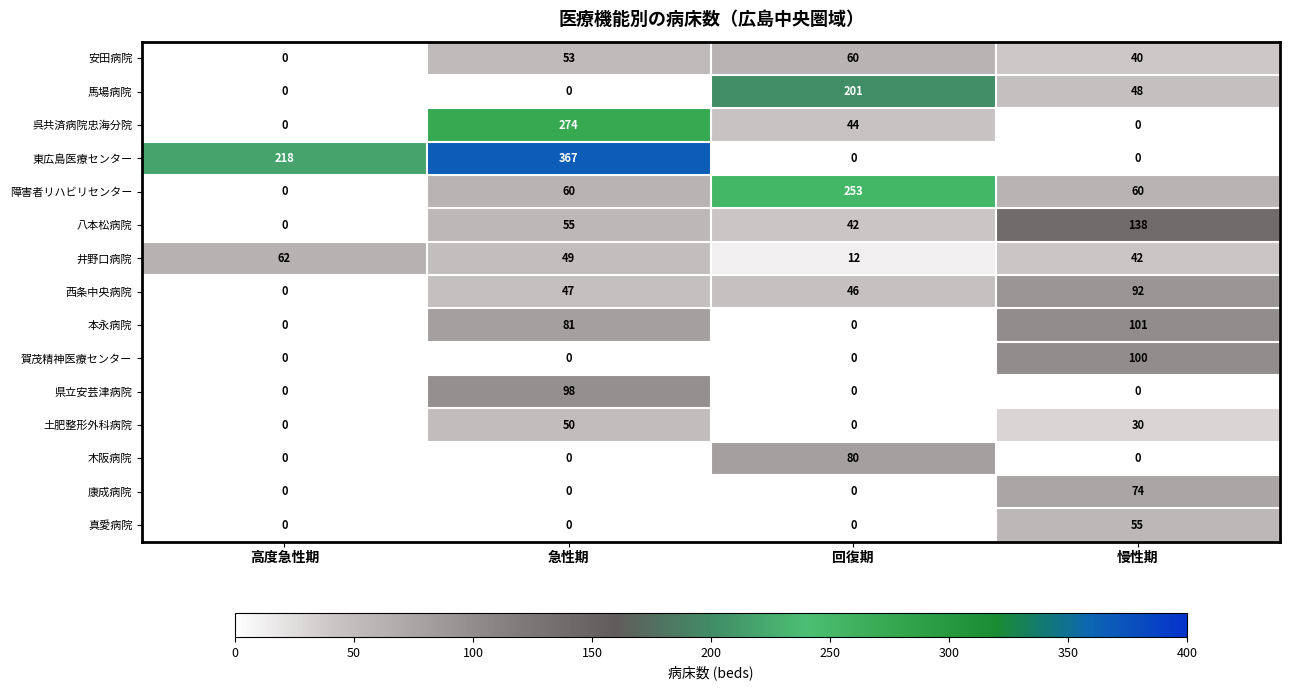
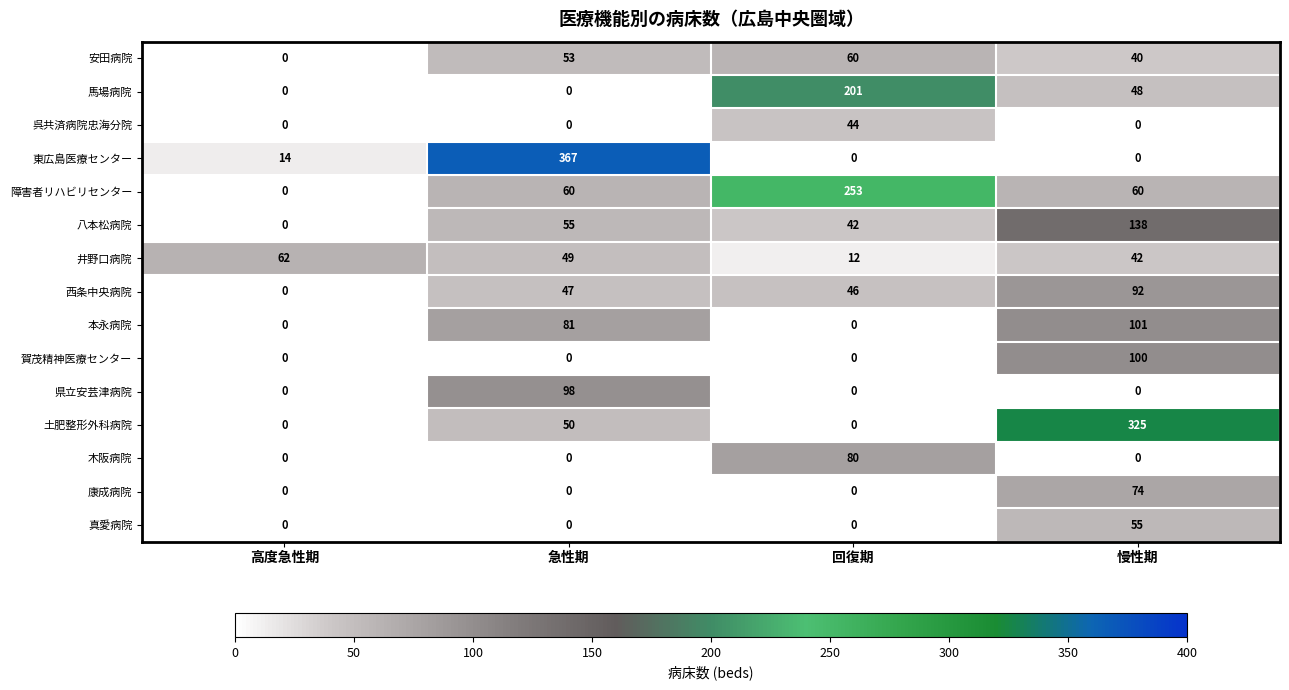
  {
    "安田病院": {
      "高度急性期": 0,
      "急性期": 53,
      "回復期": 60,
      "慢性期": 40
    },
    "馬場病院": {
      "高度急性期": 0,
      "急性期": 0,
      "回復期": 201,
      "慢性期": 48
    },
    "呉共済病院忠海分院": {
      "高度急性期": 0,
-     "急性期": 274,
+     "急性期": 0,
      "回復期": 44,
      "慢性期": 0
    },
    "東広島医療センター": {
-     "高度急性期": 218,
+     "高度急性期": 14,
      "急性期": 367,
      "回復期": 0,
      "慢性期": 0
    },
    "障害者リハビリセンター": {
      "高度急性期": 0,
      "急性期": 60,
      "回復期": 253,
      "慢性期": 60
    },
    "八本松病院": {
      "高度急性期": 0,
      "急性期": 55,
      "回復期": 42,
      "慢性期": 138
    },
    "井野口病院": {
      "高度急性期": 62,
      "急性期": 49,
      "回復期": 12,
      "慢性期": 42
    },
    "西条中央病院": {
      "高度急性期": 0,
      "急性期": 47,
      "回復期": 46,
      "慢性期": 92
    },
    "本永病院": {
      "高度急性期": 0,
      "急性期": 81,
      "回復期": 0,
      "慢性期": 101
    },
    "賀茂精神医療センター": {
      "高度急性期": 0,
      "急性期": 0,
      "回復期": 0,
      "慢性期": 100
    },
    "県立安芸津病院": {
      "高度急性期": 0,
      "急性期": 98,
      "回復期": 0,
      "慢性期": 0
    },
    "土肥整形外科病院": {
      "高度急性期": 0,
      "急性期": 50,
      "回復期": 0,
-     "慢性期": 30
+     "慢性期": 325
    },
    "木阪病院": {
      "高度急性期": 0,
      "急性期": 0,
      "回復期": 80,
      "慢性期": 0
    },
    "康成病院": {
      "高度急性期": 0,
      "急性期": 0,
      "回復期": 0,
      "慢性期": 74
    },
    "真愛病院": {
      "高度急性期": 0,
      "急性期": 0,
      "回復期": 0,
      "慢性期": 55
    }
  }
